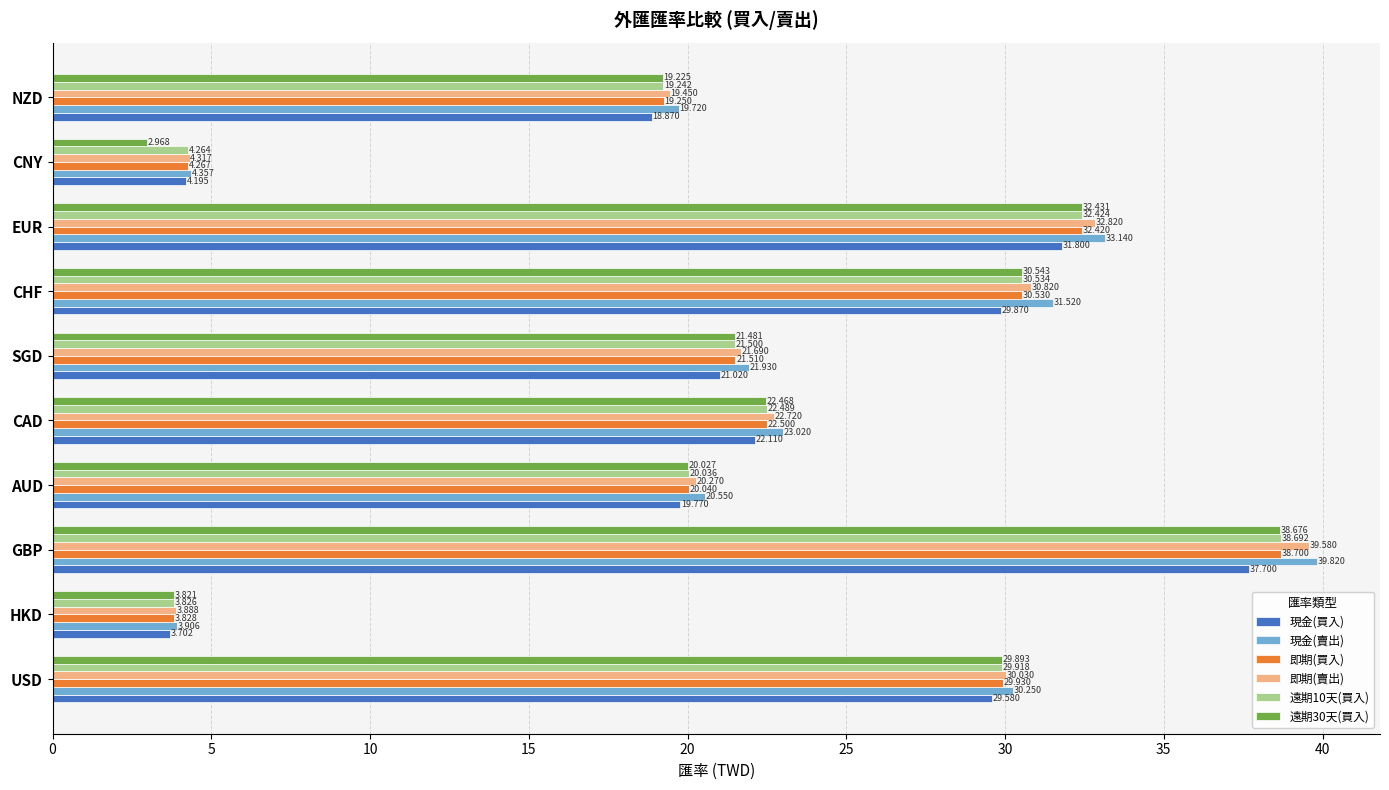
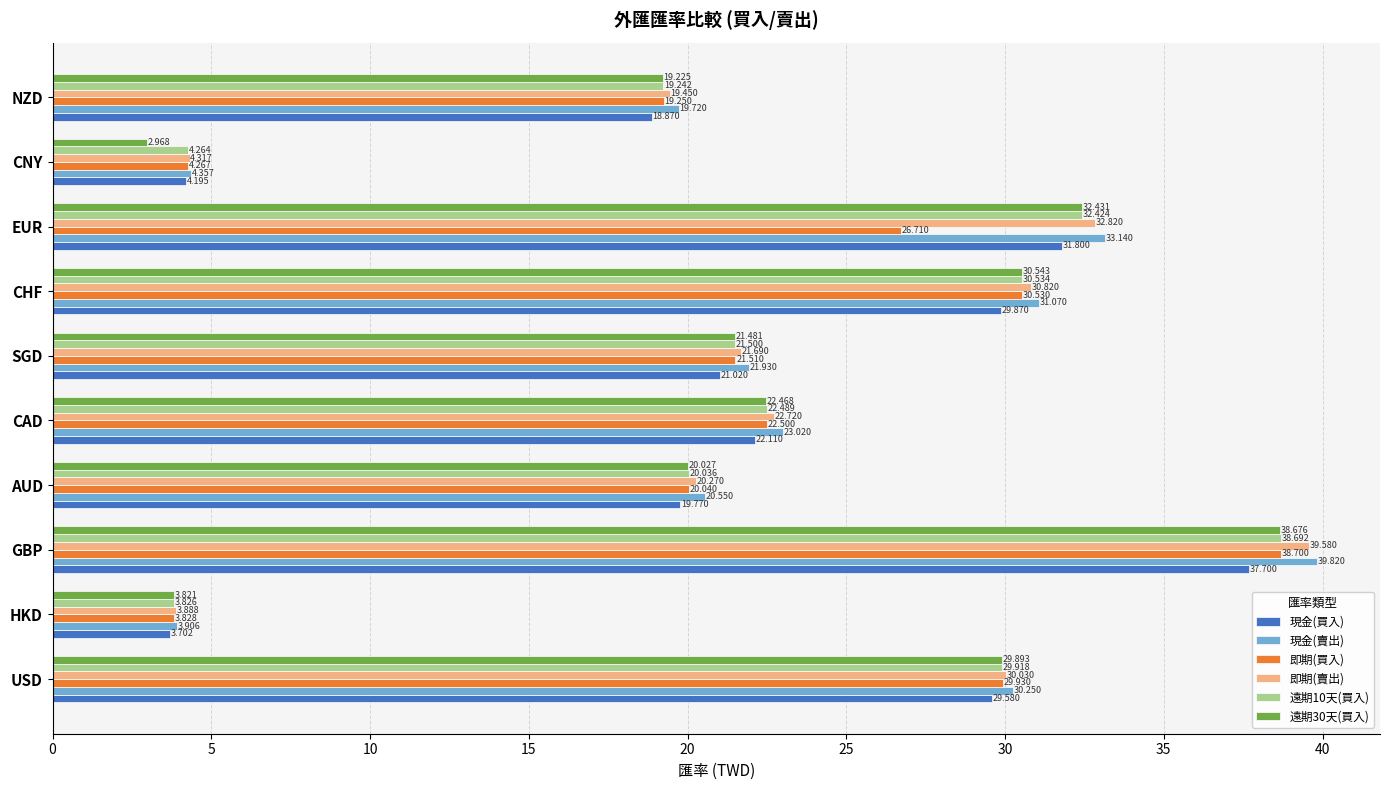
  {
    "現金(買入)": {
      "NZD": 18.870,
      "CNY": 4.195,
      "EUR": 31.800,
      "CHF": 29.870,
      "SGD": 21.020,
      "CAD": 22.110,
      "AUD": 19.770,
      "GBP": 37.700,
      "HKD": 3.702,
      "USD": 29.580
    },
    "現金(賣出)": {
      "NZD": 19.720,
      "CNY": 4.357,
      "EUR": 33.140,
-     "CHF": 31.520,
+     "CHF": 31.070,
      "SGD": 21.930,
      "CAD": 23.020,
      "AUD": 20.550,
      "GBP": 39.820,
      "HKD": 3.906,
      "USD": 30.250
    },
    "即期(買入)": {
      "NZD": 19.250,
      "CNY": 4.267,
-     "EUR": 32.420,
+     "EUR": 26.710,
      "CHF": 30.530,
      "SGD": 21.510,
      "CAD": 22.500,
      "AUD": 20.040,
      "GBP": 38.700,
      "HKD": 3.828,
      "USD": 29.930
    },
    "即期(賣出)": {
      "NZD": 19.450,
      "CNY": 4.317,
      "EUR": 32.820,
      "CHF": 30.820,
      "SGD": 21.690,
      "CAD": 22.720,
      "AUD": 20.270,
      "GBP": 39.580,
      "HKD": 3.888,
      "USD": 30.030
    },
    "遠期10天(買入)": {
      "NZD": 19.242,
      "CNY": 4.264,
      "EUR": 32.424,
      "CHF": 30.534,
      "SGD": 21.500,
      "CAD": 22.489,
      "AUD": 20.036,
      "GBP": 38.692,
      "HKD": 3.826,
      "USD": 29.918
    },
    "遠期30天(買入)": {
      "NZD": 19.225,
      "CNY": 2.968,
      "EUR": 32.431,
      "CHF": 30.543,
      "SGD": 21.481,
      "CAD": 22.468,
      "AUD": 20.027,
      "GBP": 38.676,
      "HKD": 3.821,
      "USD": 29.893
    }
  }
